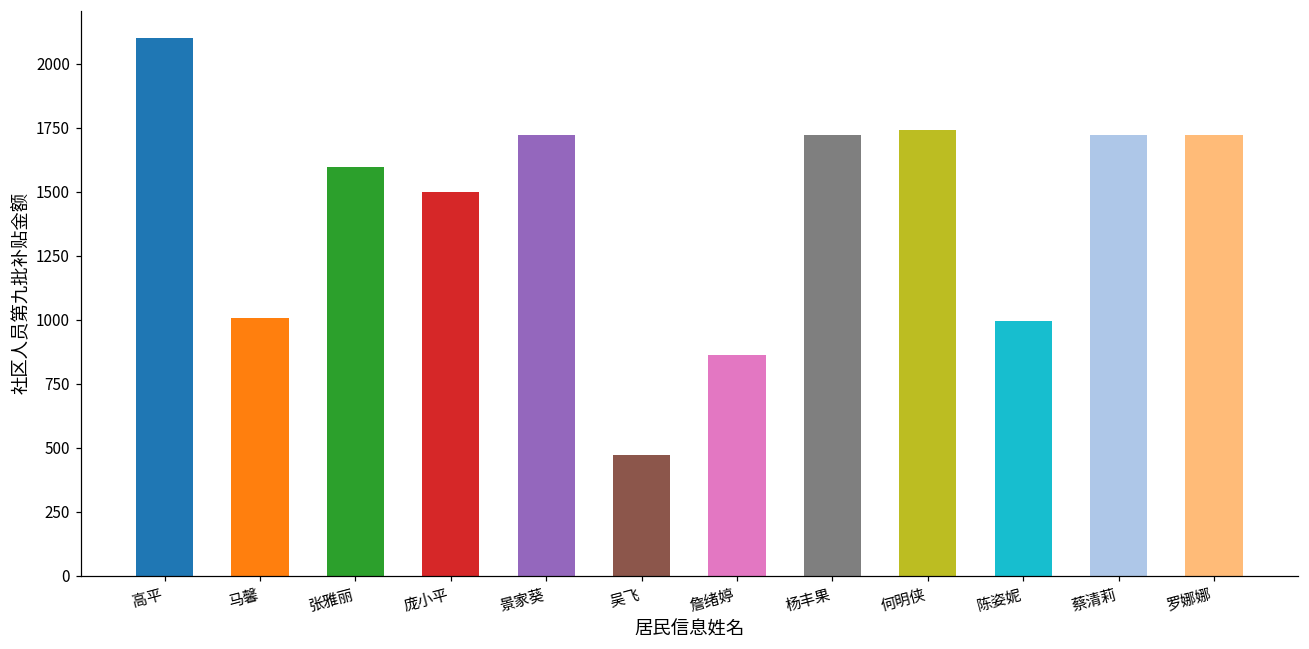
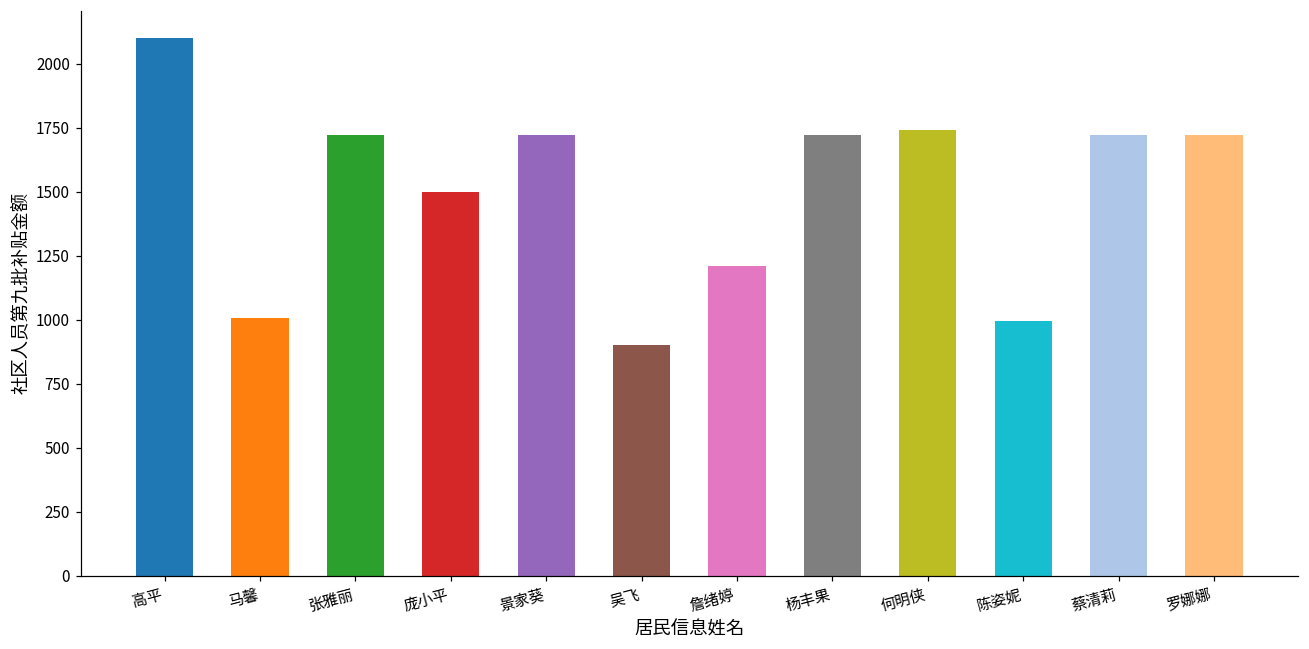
  {
    "高平": 2100,
    "马馨": 1010,
-   "张雅丽": 1590,
+   "张雅丽": 1720,
    "庞小平": 1500,
    "景家葵": 1720,
-   "吴飞": 470,
-   "詹绪婷": 860,
+   "吴飞": 900,
+   "詹绪婷": 1210,
    "杨丰果": 1720,
    "何明侠": 1740,
    "陈姿妮": 1000,
    "蔡清莉": 1720,
    "罗娜娜": 1720
  }
